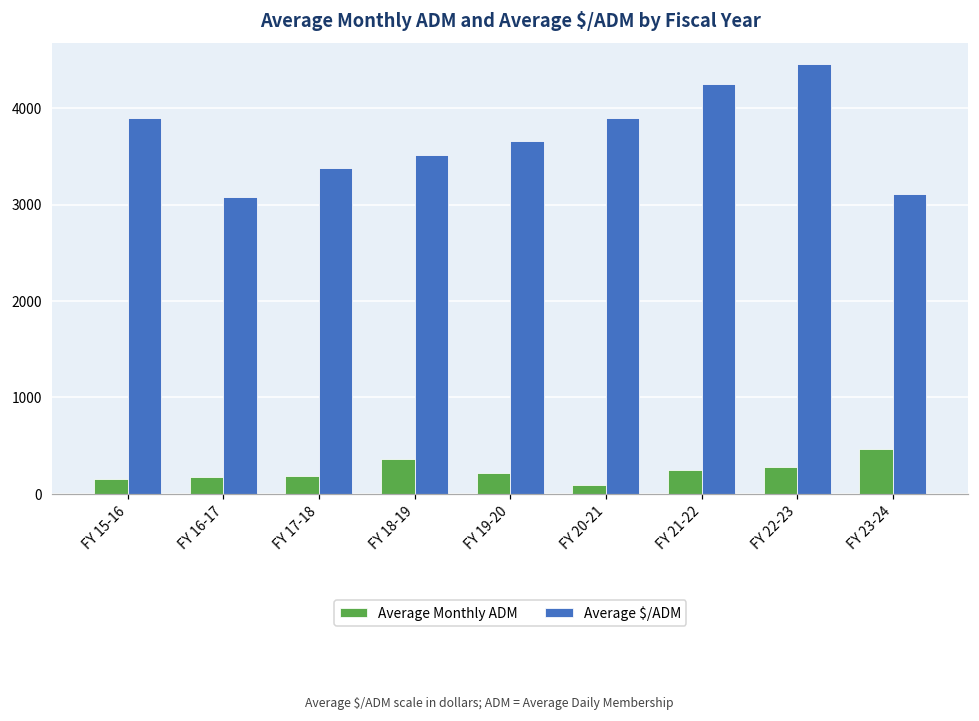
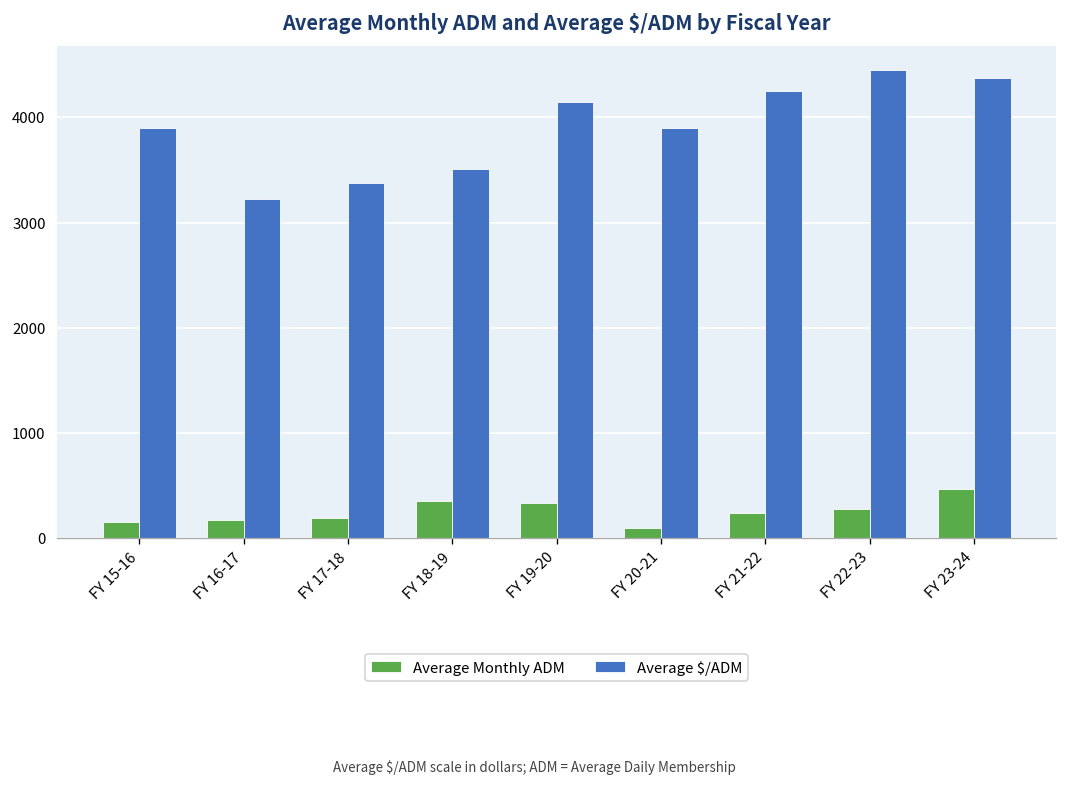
  {
    "Average Monthly ADM": {
      "FY 15-16": 200,
      "FY 16-17": 200,
      "FY 17-18": 200,
      "FY 18-19": 400,
-     "FY 19-20": 200,
+     "FY 19-20": 300,
      "FY 20-21": 100,
      "FY 21-22": 200,
      "FY 22-23": 300,
      "FY 23-24": 500
    },
    "Average $/ADM": {
      "FY 15-16": 3900,
-     "FY 16-17": 3100,
+     "FY 16-17": 3200,
      "FY 17-18": 3400,
      "FY 18-19": 3500,
-     "FY 19-20": 3700,
+     "FY 19-20": 4100,
      "FY 20-21": 3900,
      "FY 21-22": 4200,
      "FY 22-23": 4500,
-     "FY 23-24": 3100
+     "FY 23-24": 4400
    }
  }
